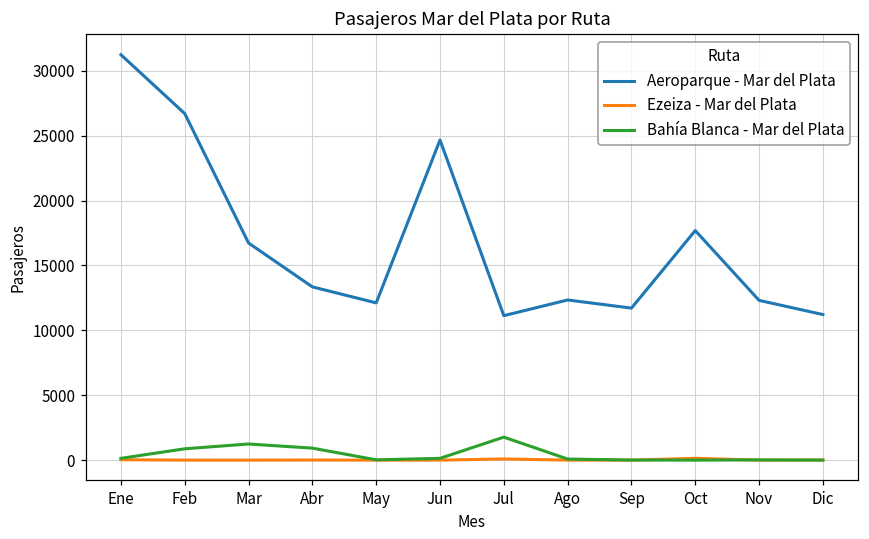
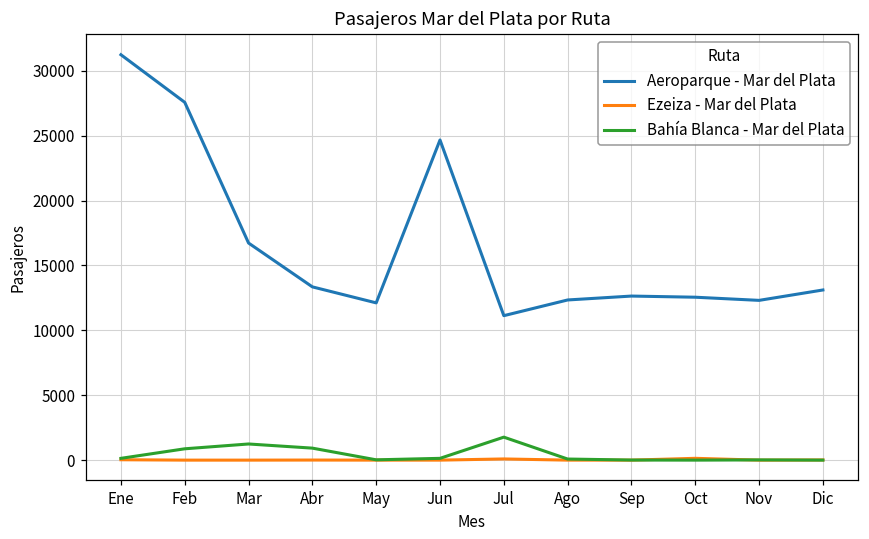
  {
    "Aeroparque - Mar del Plata": {
      "Ene": 31200,
-     "Feb": 26700,
+     "Feb": 27600,
      "Mar": 16700,
      "Abr": 13400,
      "May": 12100,
      "Jun": 24700,
      "Jul": 11100,
      "Ago": 12300,
-     "Sep": 11700,
-     "Oct": 17700,
+     "Sep": 12600,
+     "Oct": 12600,
      "Nov": 12300,
-     "Dic": 11200
+     "Dic": 13100
    },
    "Ezeiza - Mar del Plata": {
      "Feb": 0,
      "Mar": 0,
      "Abr": 0,
      "Jul": 100
    },
    "Bahía Blanca - Mar del Plata": {
      "Feb": 900,
      "Mar": 1200,
      "Abr": 900,
      "Jul": 1800
    }
  }
